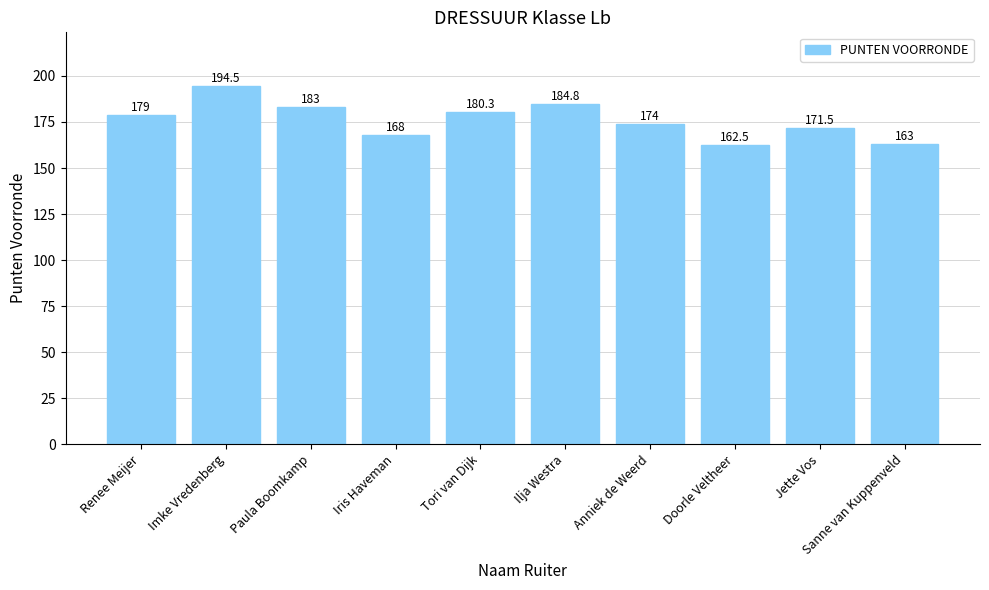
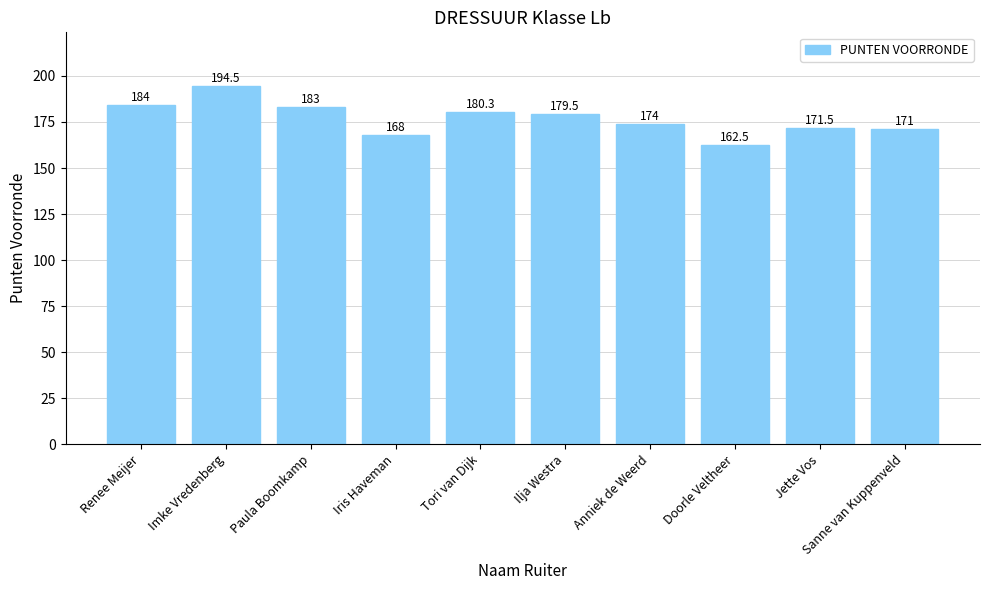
  {
-   "Renee Meijer": 179,
+   "Renee Meijer": 184,
    "Imke Vredenberg": 194.5,
    "Paula Boomkamp": 183,
    "Iris Haveman": 168,
    "Tori van Dijk": 180.3,
-   "Ilja Westra": 184.8,
+   "Ilja Westra": 179.5,
    "Anniek de Weerd": 174,
    "Doorle Veltheer": 162.5,
    "Jette Vos": 171.5,
-   "Sanne van Kuppenveld": 163
+   "Sanne van Kuppenveld": 171
  }
